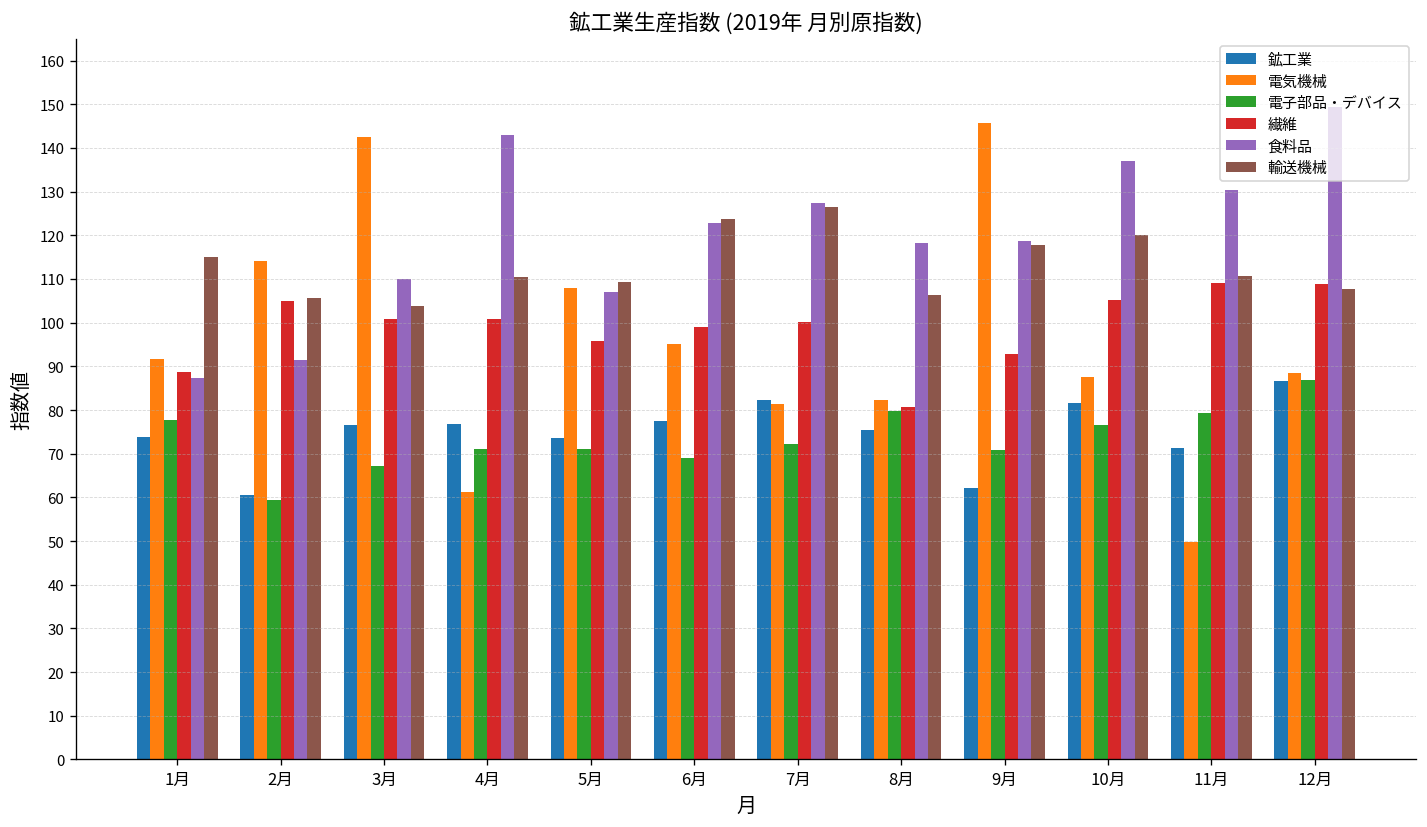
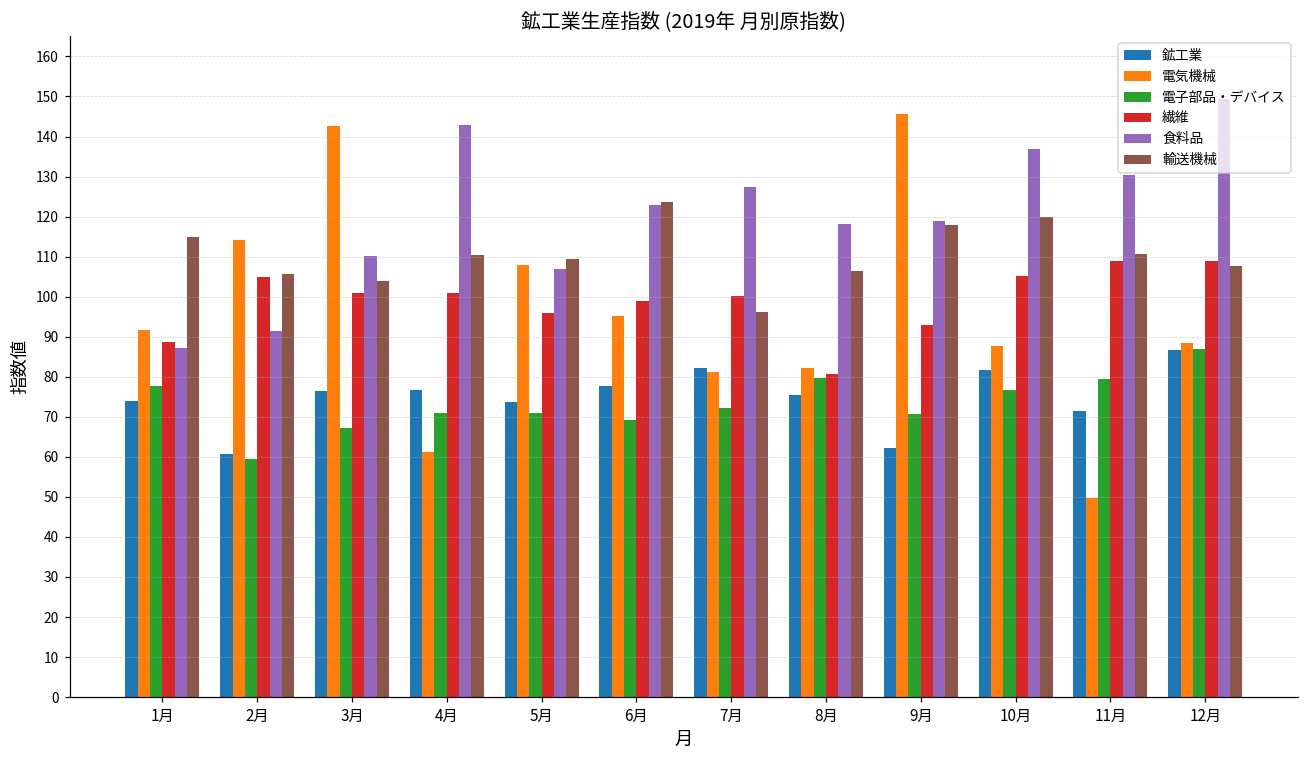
  {
    "鉱工業": {
      "1月": 74,
      "2月": 61,
      "3月": 77,
      "4月": 77,
      "5月": 74,
      "6月": 78,
      "7月": 82,
      "8月": 75,
      "9月": 62,
      "10月": 82,
      "11月": 71,
      "12月": 87
    },
    "電気機械": {
      "1月": 92,
      "2月": 114,
      "3月": 143,
      "4月": 61,
      "5月": 108,
      "6月": 95,
      "7月": 81,
      "8月": 82,
      "9月": 146,
      "10月": 88,
      "11月": 50,
      "12月": 89
    },
    "電子部品・デバイス": {
      "1月": 78,
      "2月": 59,
      "3月": 67,
      "4月": 71,
      "5月": 71,
      "6月": 69,
      "7月": 72,
      "8月": 80,
      "9月": 71,
      "10月": 77,
      "11月": 79,
      "12月": 87
    },
    "繊維": {
      "1月": 89,
      "2月": 105,
      "3月": 101,
      "4月": 101,
      "5月": 96,
      "6月": 99,
      "7月": 100,
      "8月": 81,
      "9月": 93,
      "10月": 105,
      "11月": 109,
      "12月": 109
    },
    "食料品": {
      "1月": 87,
      "2月": 92,
      "3月": 110,
      "4月": 143,
      "5月": 107,
      "6月": 123,
      "7月": 127,
      "8月": 118,
      "9月": 119,
      "10月": 137,
      "11月": 130
    },
    "輸送機械": {
      "1月": 115,
      "2月": 106,
      "3月": 104,
      "4月": 111,
      "5月": 109,
      "6月": 124,
-     "7月": 127,
+     "7月": 96,
      "8月": 106,
      "9月": 118,
      "10月": 120,
      "11月": 111,
      "12月": 108
    }
  }
